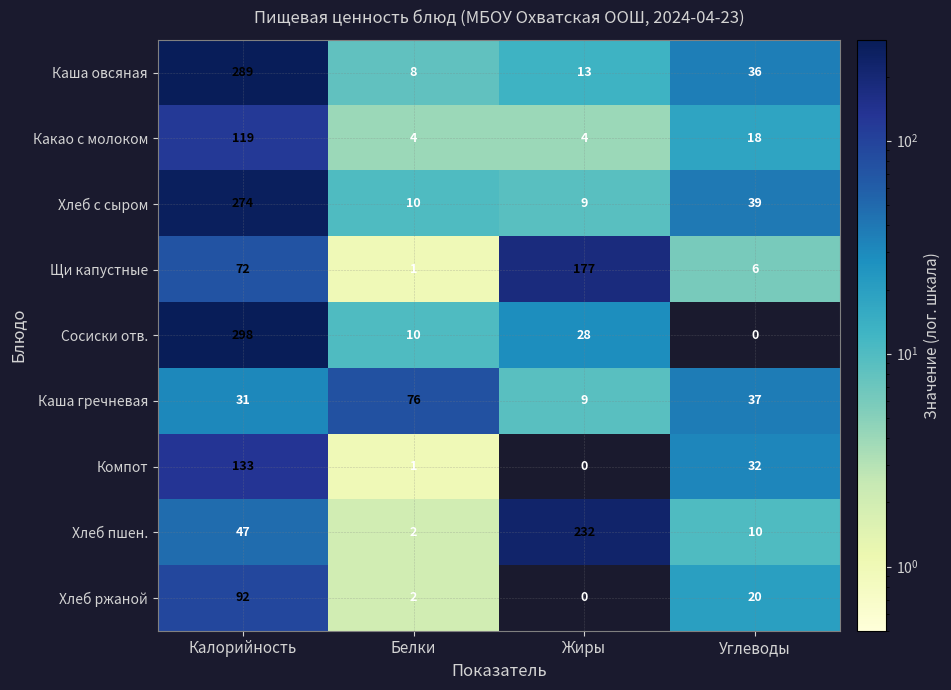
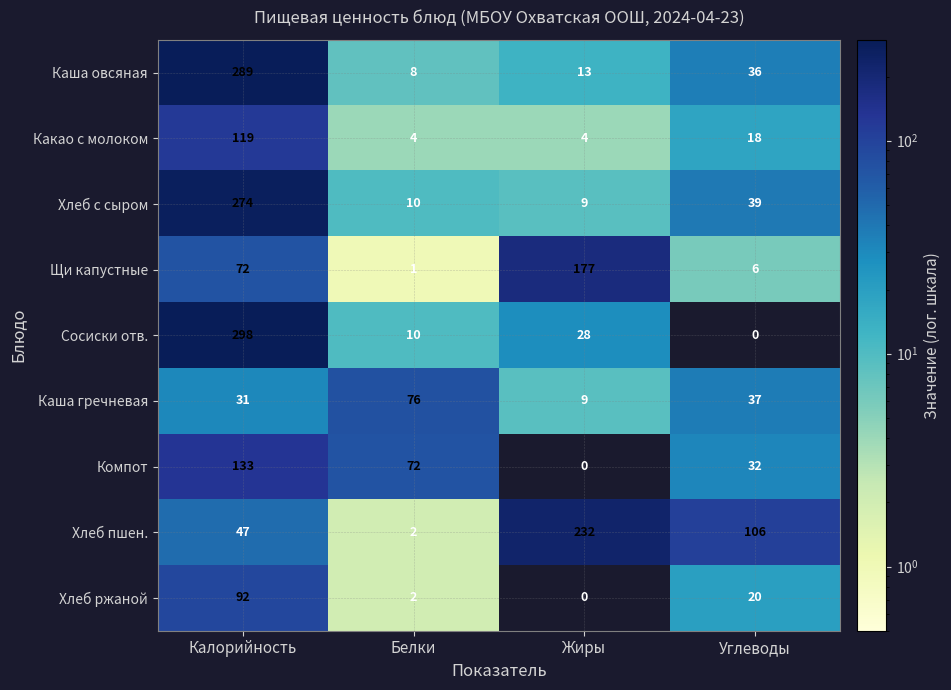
  {
    "Каша овсяная": {
      "Калорийность": 289,
      "Белки": 8,
      "Жиры": 13,
      "Углеводы": 36
    },
    "Какао с молоком": {
      "Калорийность": 119,
      "Белки": 4,
      "Жиры": 4,
      "Углеводы": 18
    },
    "Хлеб с сыром": {
      "Калорийность": 274,
      "Белки": 10,
      "Жиры": 9,
      "Углеводы": 39
    },
    "Щи капустные": {
      "Калорийность": 72,
      "Белки": 1,
      "Жиры": 177,
      "Углеводы": 6
    },
    "Сосиски отв.": {
      "Калорийность": 298,
      "Белки": 10,
      "Жиры": 28,
      "Углеводы": 0
    },
    "Каша гречневая": {
      "Калорийность": 31,
      "Белки": 76,
      "Жиры": 9,
      "Углеводы": 37
    },
    "Компот": {
      "Калорийность": 133,
-     "Белки": 1,
+     "Белки": 72,
      "Жиры": 0,
      "Углеводы": 32
    },
    "Хлеб пшен.": {
      "Калорийность": 47,
      "Белки": 2,
      "Жиры": 232,
-     "Углеводы": 10
+     "Углеводы": 106
    },
    "Хлеб ржаной": {
      "Калорийность": 92,
      "Белки": 2,
      "Жиры": 0,
      "Углеводы": 20
    }
  }
